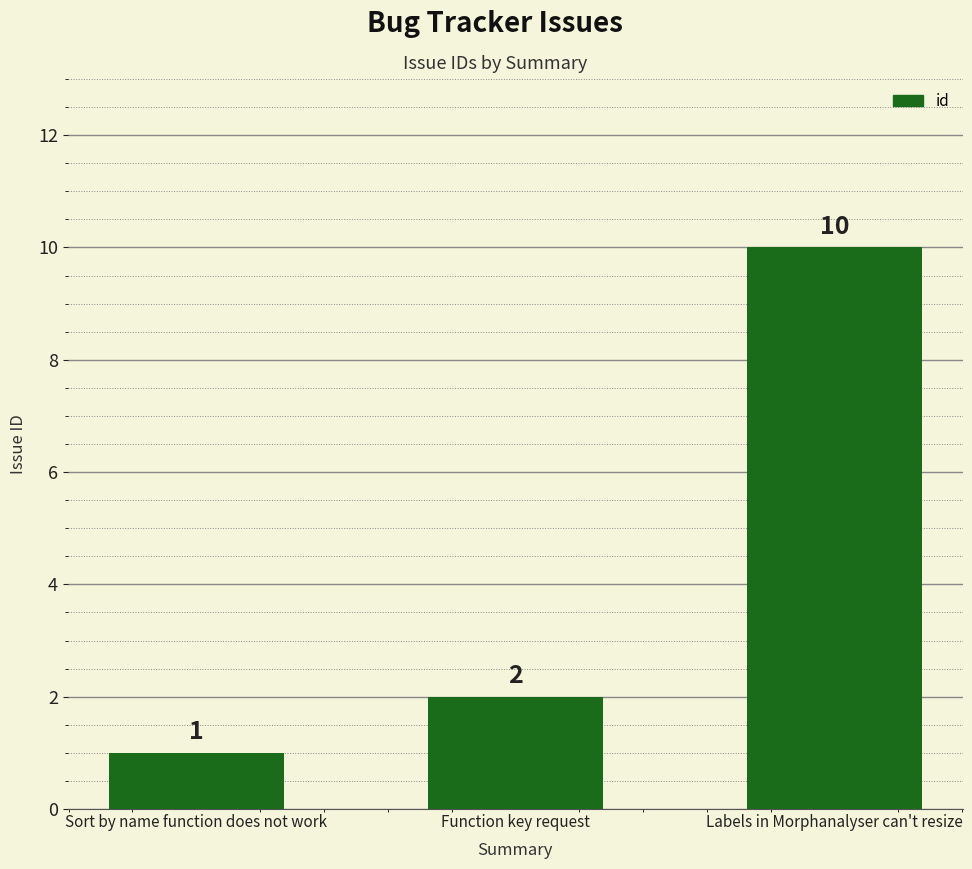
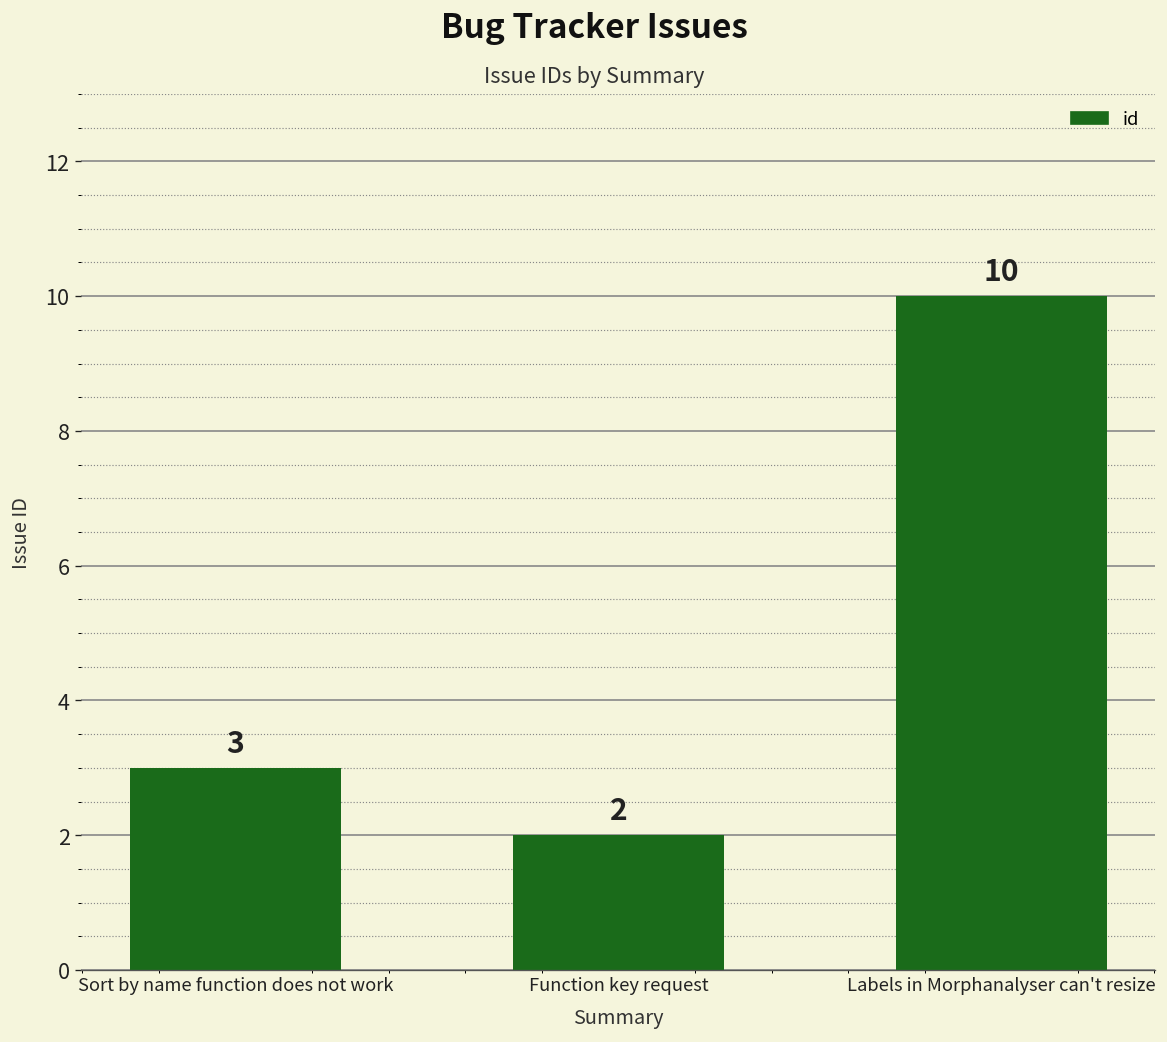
  {
-   "Sort by name function does not work": 1,
+   "Sort by name function does not work": 3,
    "Function key request": 2,
    "Labels in Morphanalyser can't resize": 10
  }
